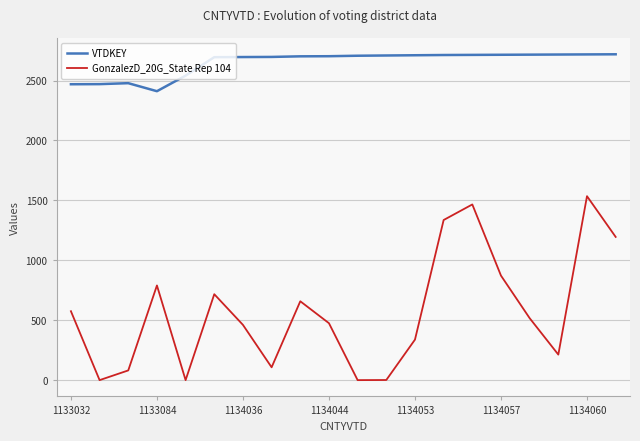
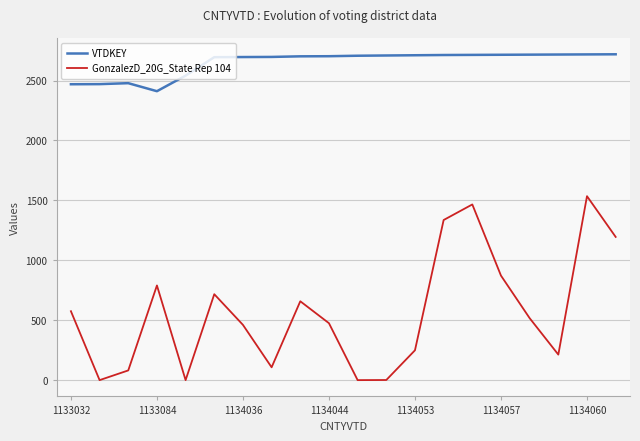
  {
    "VTDKEY": {
      "1133032": 2470,
      "1133084": 2410,
      "1134036": 2700,
      "1134044": 2700,
      "1134053": 2710,
      "1134057": 2720,
      "1134060": 2720
    },
    "GonzalezD_20G_State Rep 104": {
      "1133032": 580,
      "1133084": 790,
      "1134036": 460,
      "1134044": 480,
-     "1134053": 340,
+     "1134053": 250,
      "1134057": 870,
      "1134060": 1540
    }
  }
